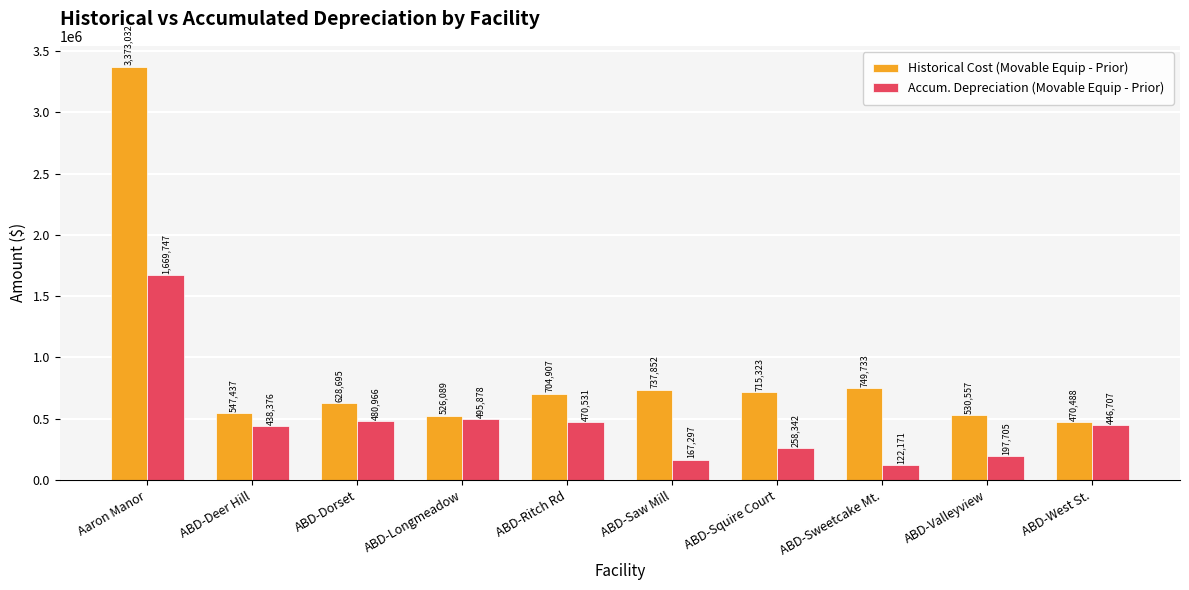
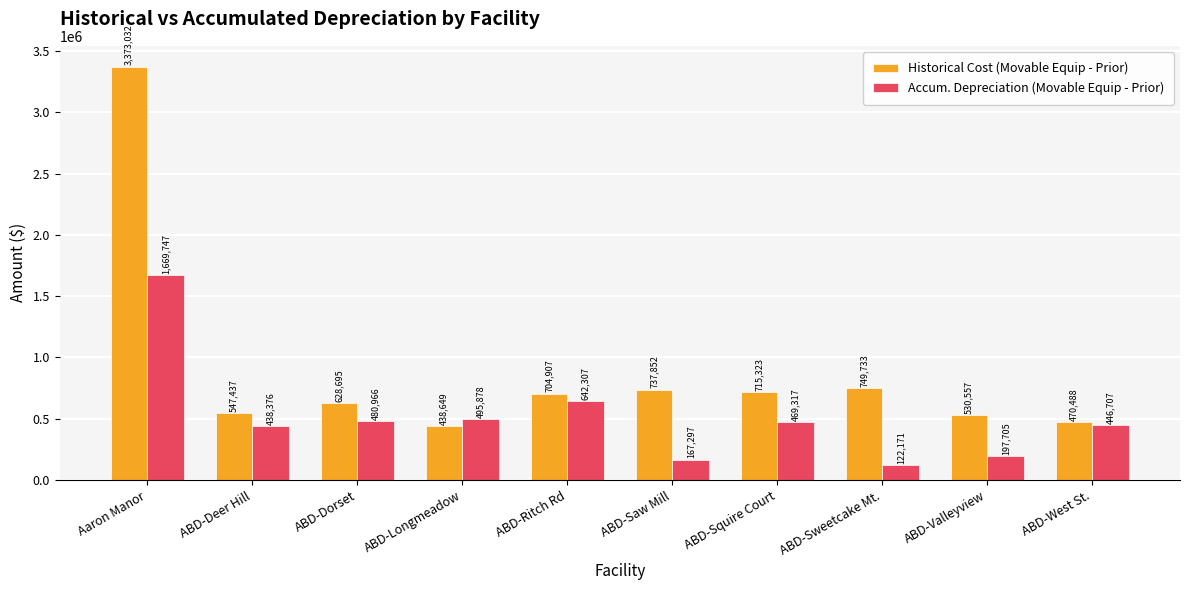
  {
    "Historical Cost (Movable Equip - Prior)": {
      "Aaron Manor": "3,373,032",
      "ABD-Deer Hill": "547,437",
      "ABD-Dorset": "628,695",
-     "ABD-Longmeadow": "526,089",
+     "ABD-Longmeadow": "438,649",
      "ABD-Ritch Rd": "704,907",
      "ABD-Saw Mill": "737,852",
      "ABD-Squire Court": "715,323",
      "ABD-Sweetcake Mt.": "749,733",
      "ABD-Valleyview": "530,557",
      "ABD-West St.": "470,488"
    },
    "Accum. Depreciation (Movable Equip - Prior)": {
      "Aaron Manor": "1,669,747",
      "ABD-Deer Hill": "438,376",
      "ABD-Dorset": "480,966",
      "ABD-Longmeadow": "495,878",
-     "ABD-Ritch Rd": "470,531",
+     "ABD-Ritch Rd": "642,307",
      "ABD-Saw Mill": "167,297",
-     "ABD-Squire Court": "258,342",
+     "ABD-Squire Court": "469,317",
      "ABD-Sweetcake Mt.": "122,171",
      "ABD-Valleyview": "197,705",
      "ABD-West St.": "446,707"
    }
  }
